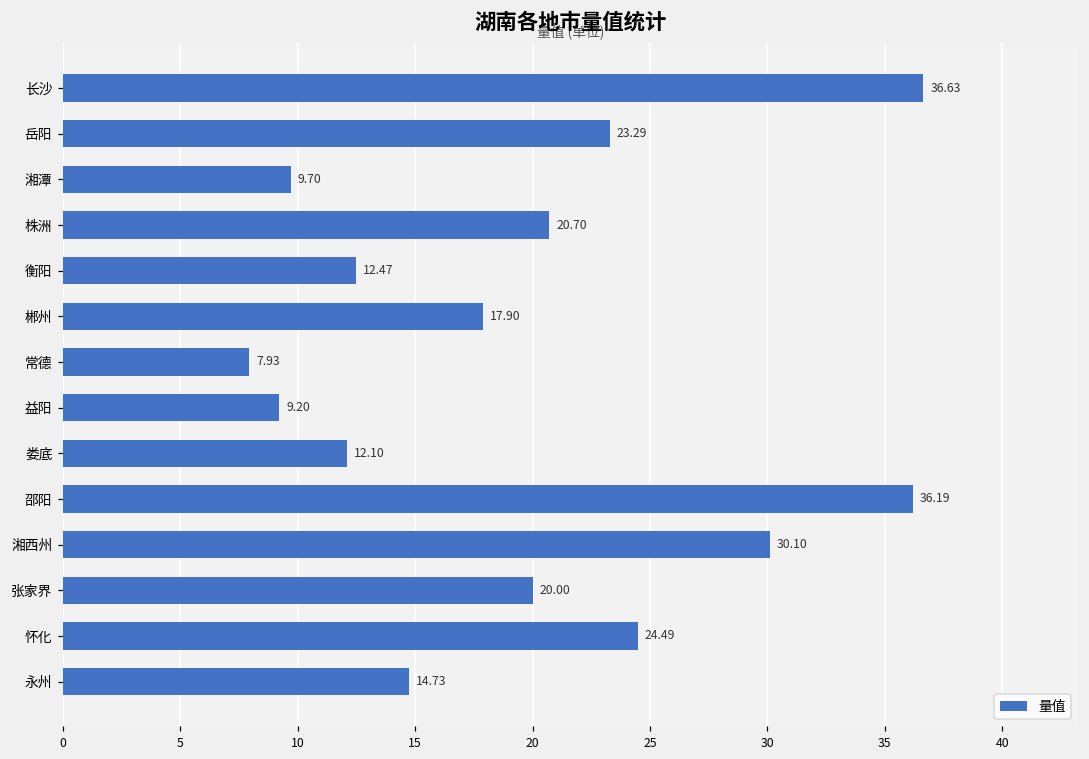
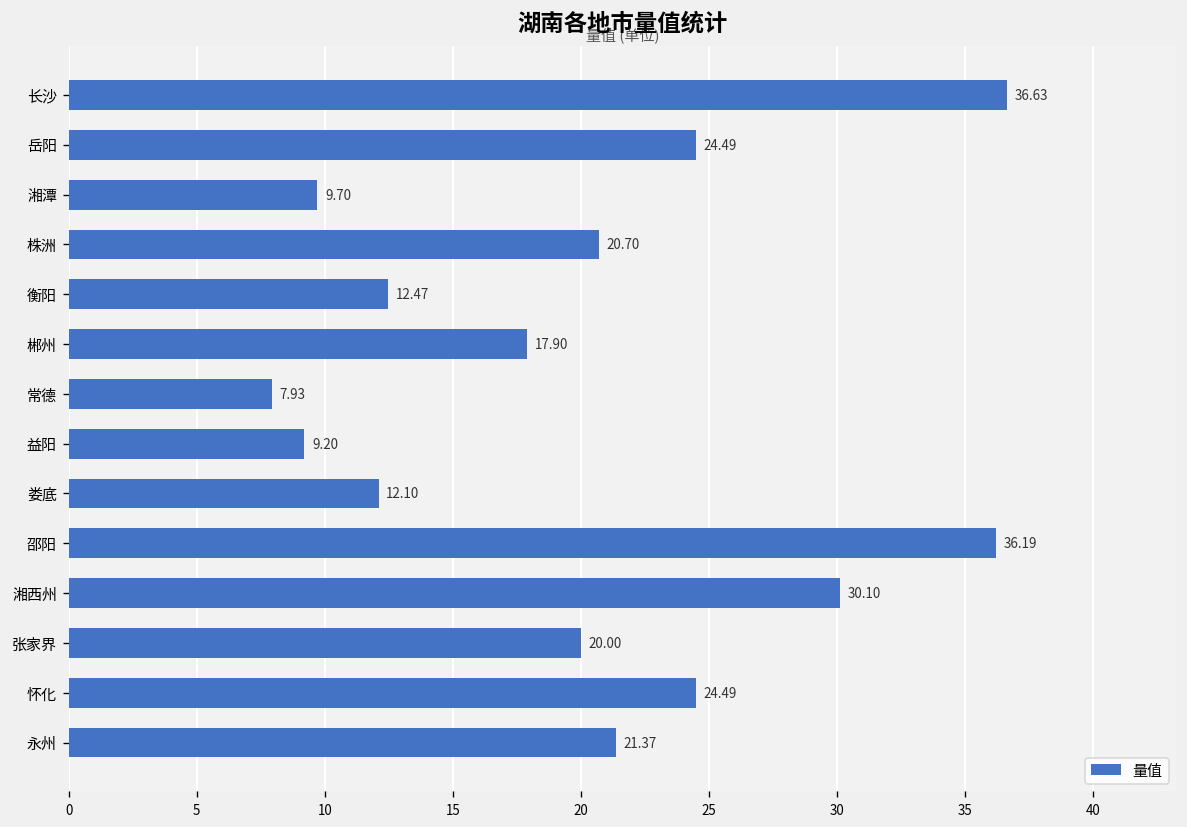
  {
    "长沙": 36.63,
-   "岳阳": 23.29,
+   "岳阳": 24.49,
    "湘潭": 9.70,
    "株洲": 20.70,
    "衡阳": 12.47,
    "郴州": 17.90,
    "常德": 7.93,
    "益阳": 9.20,
    "娄底": 12.10,
    "邵阳": 36.19,
    "湘西州": 30.10,
    "张家界": 20.00,
    "怀化": 24.49,
-   "永州": 14.73
+   "永州": 21.37
  }
